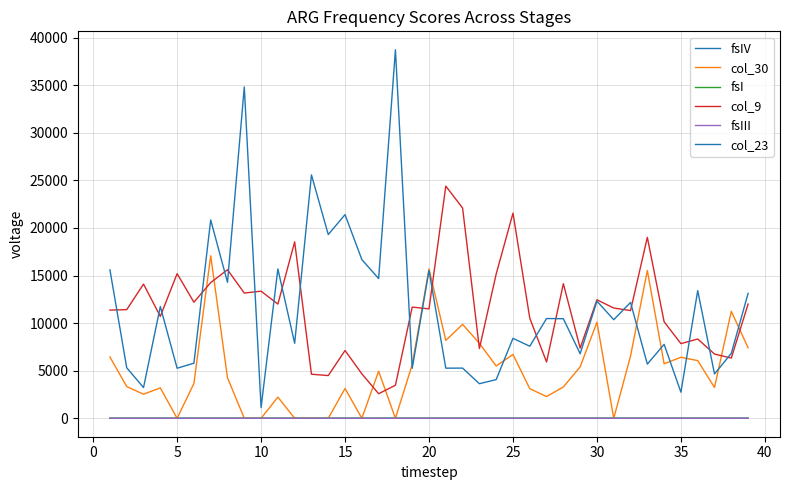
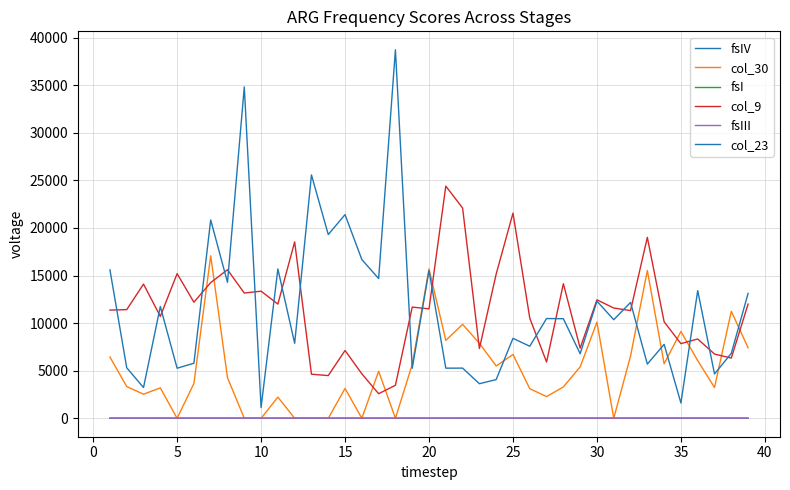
  {
    "fsIII": {
      "15": 0,
      "20": 0,
      "25": 0,
      "30": 0,
      "35": 0
    },
    "col_30": {
      "15": 3000,
      "25": 7000,
      "30": 10000,
-     "35": 6000
+     "35": 9000
    },
    "col_9": {
      "5": 15000,
      "10": 13000,
      "15": 7000,
      "20": 11000,
      "25": 22000,
      "35": 8000
    },
    "col_23": {
      "5": 5000,
      "10": 1000,
      "15": 21000,
      "25": 8000,
-     "35": 3000
+     "35": 2000
    }
  }
